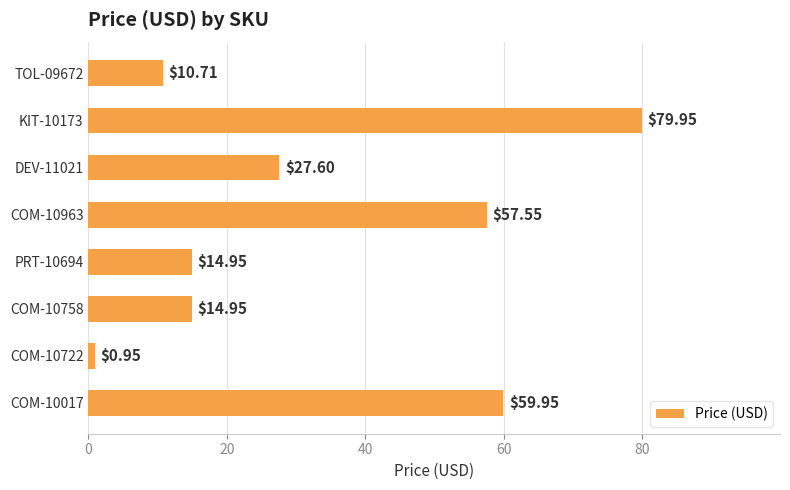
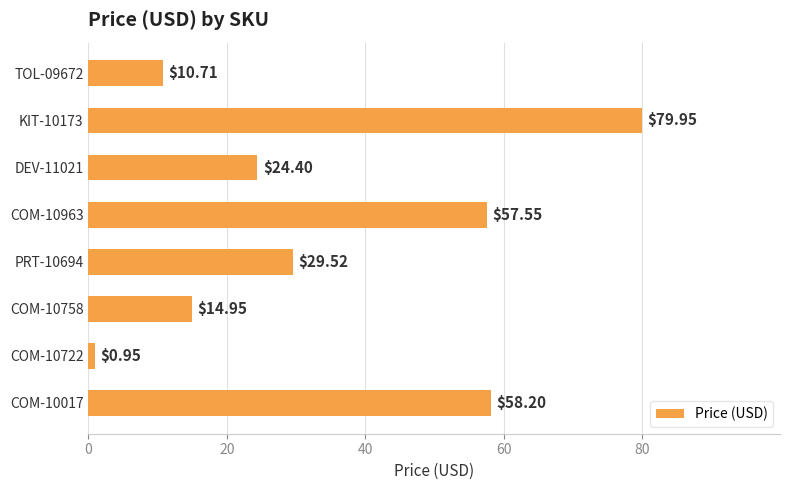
  {
    "TOL-09672": "$10.71",
    "KIT-10173": "$79.95",
-   "DEV-11021": "$27.60",
+   "DEV-11021": "$24.40",
    "COM-10963": "$57.55",
-   "PRT-10694": "$14.95",
+   "PRT-10694": "$29.52",
    "COM-10758": "$14.95",
    "COM-10722": "$0.95",
-   "COM-10017": "$59.95"
+   "COM-10017": "$58.20"
  }
